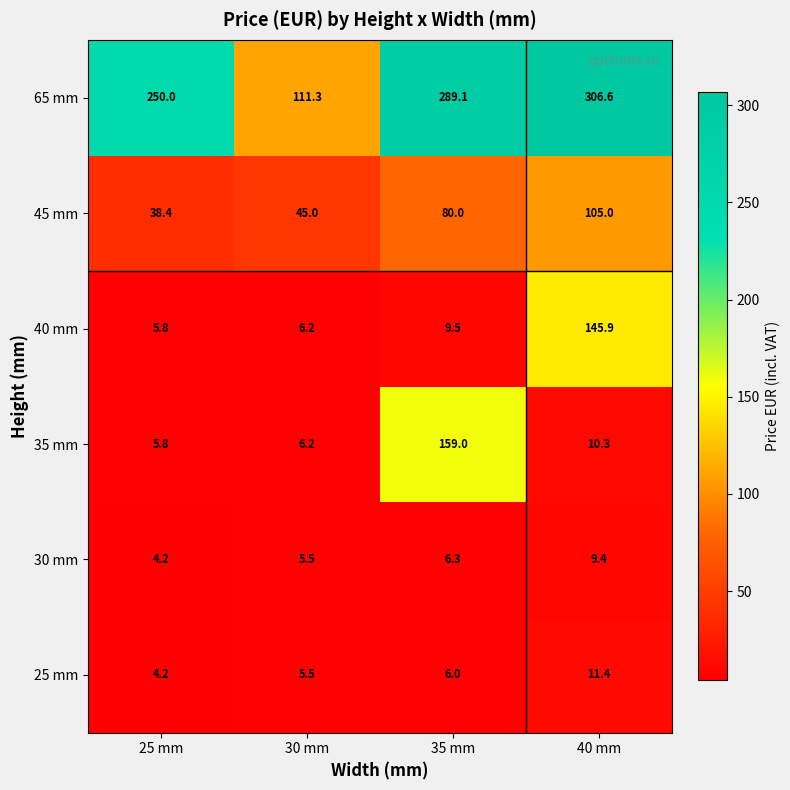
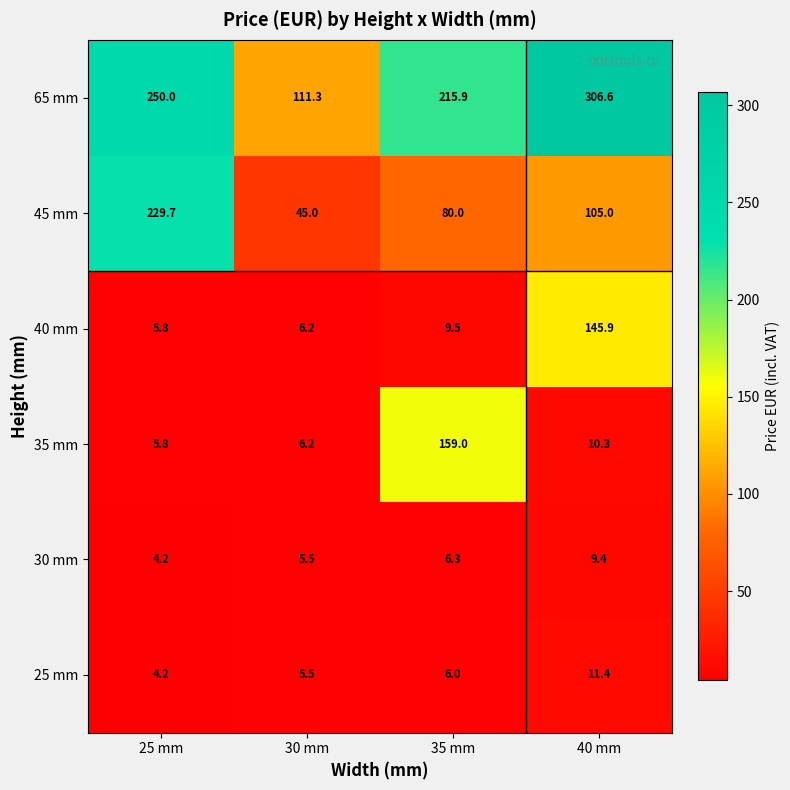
  {
    "65 mm": {
      "25 mm": 250.0,
      "30 mm": 111.3,
-     "35 mm": 289.1
+     "35 mm": 215.9
    },
    "45 mm": {
-     "25 mm": 38.4,
+     "25 mm": 229.7,
      "30 mm": 45.0,
      "35 mm": 80.0,
      "40 mm": 105.0
    },
    "40 mm": {
      "25 mm": 5.8,
      "30 mm": 6.2,
      "35 mm": 9.5,
      "40 mm": 145.9
    },
    "35 mm": {
      "25 mm": 5.8,
      "30 mm": 6.2,
      "35 mm": 159.0,
      "40 mm": 10.3
    },
    "30 mm": {
      "25 mm": 4.2,
      "30 mm": 5.5,
      "35 mm": 6.3,
      "40 mm": 9.4
    },
    "25 mm": {
      "25 mm": 4.2,
      "30 mm": 5.5,
      "35 mm": 6.0,
      "40 mm": 11.4
    }
  }
